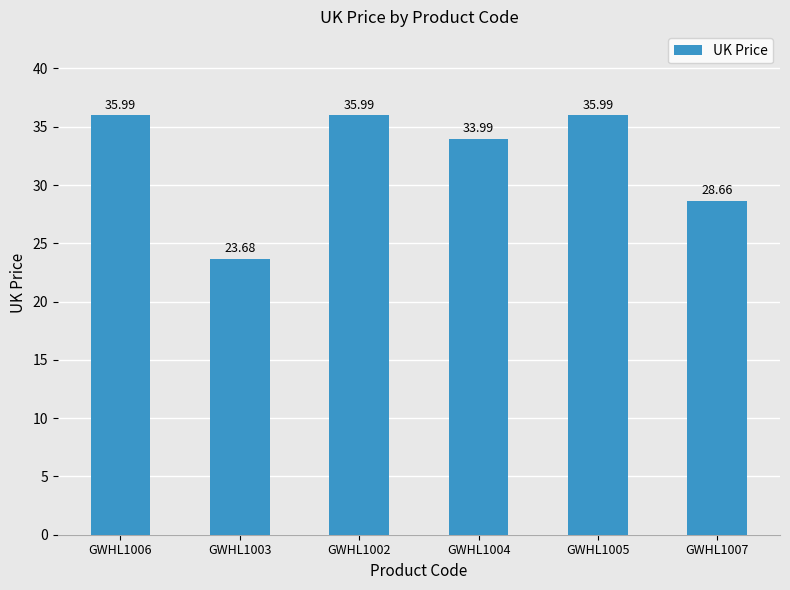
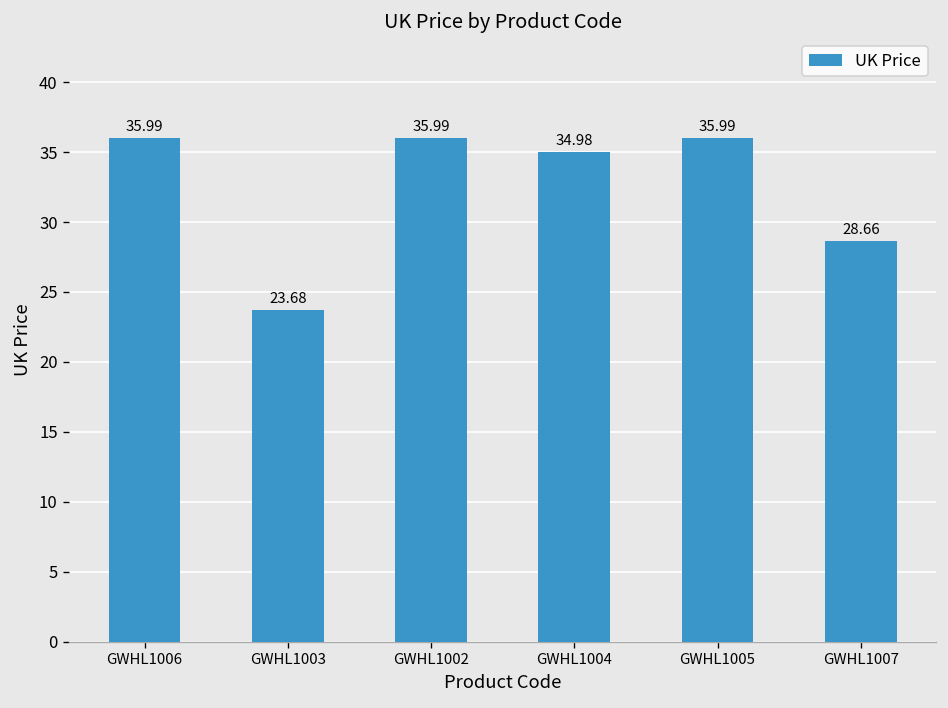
  {
    "GWHL1006": 35.99,
    "GWHL1003": 23.68,
    "GWHL1002": 35.99,
-   "GWHL1004": 33.99,
+   "GWHL1004": 34.98,
    "GWHL1005": 35.99,
    "GWHL1007": 28.66
  }
